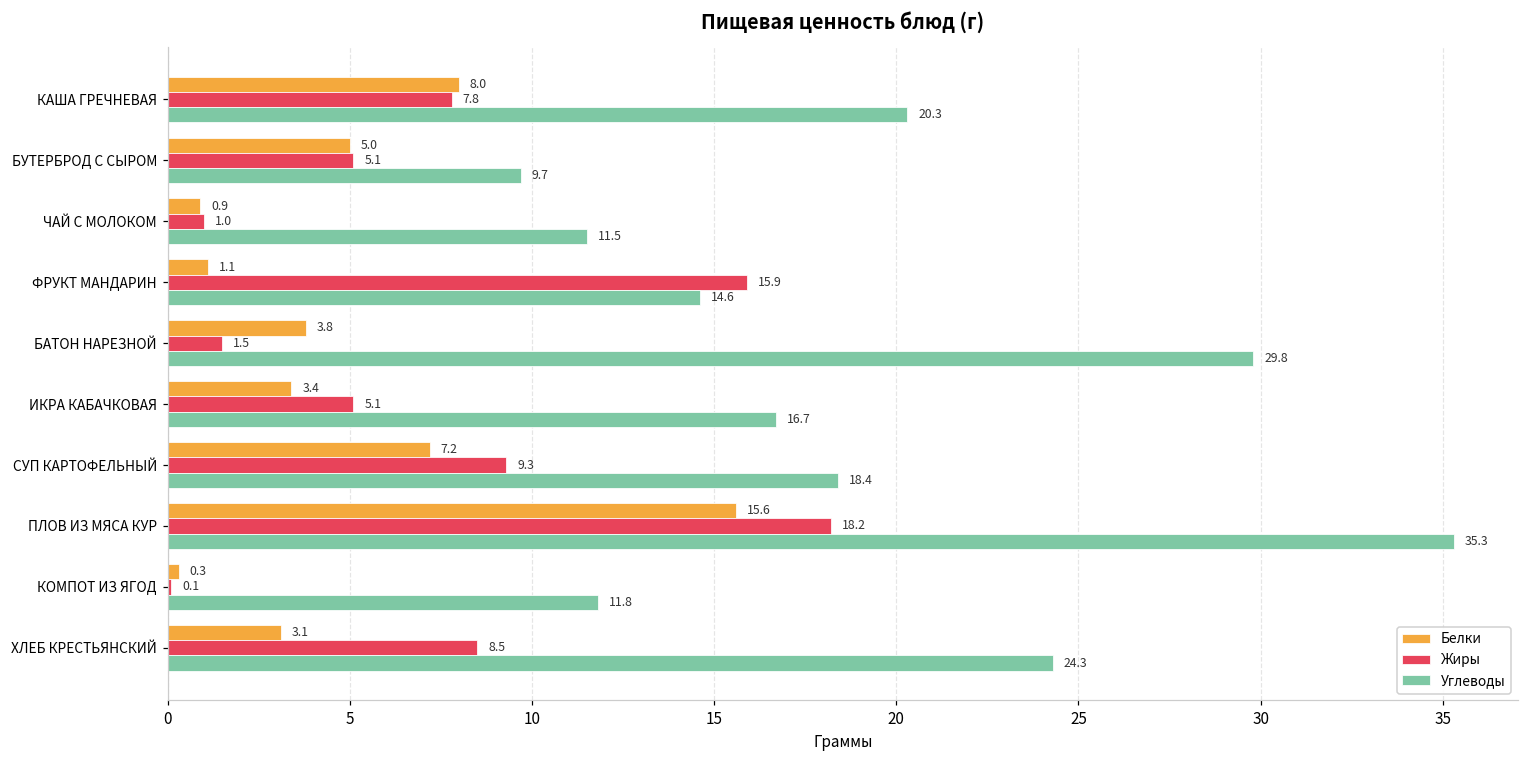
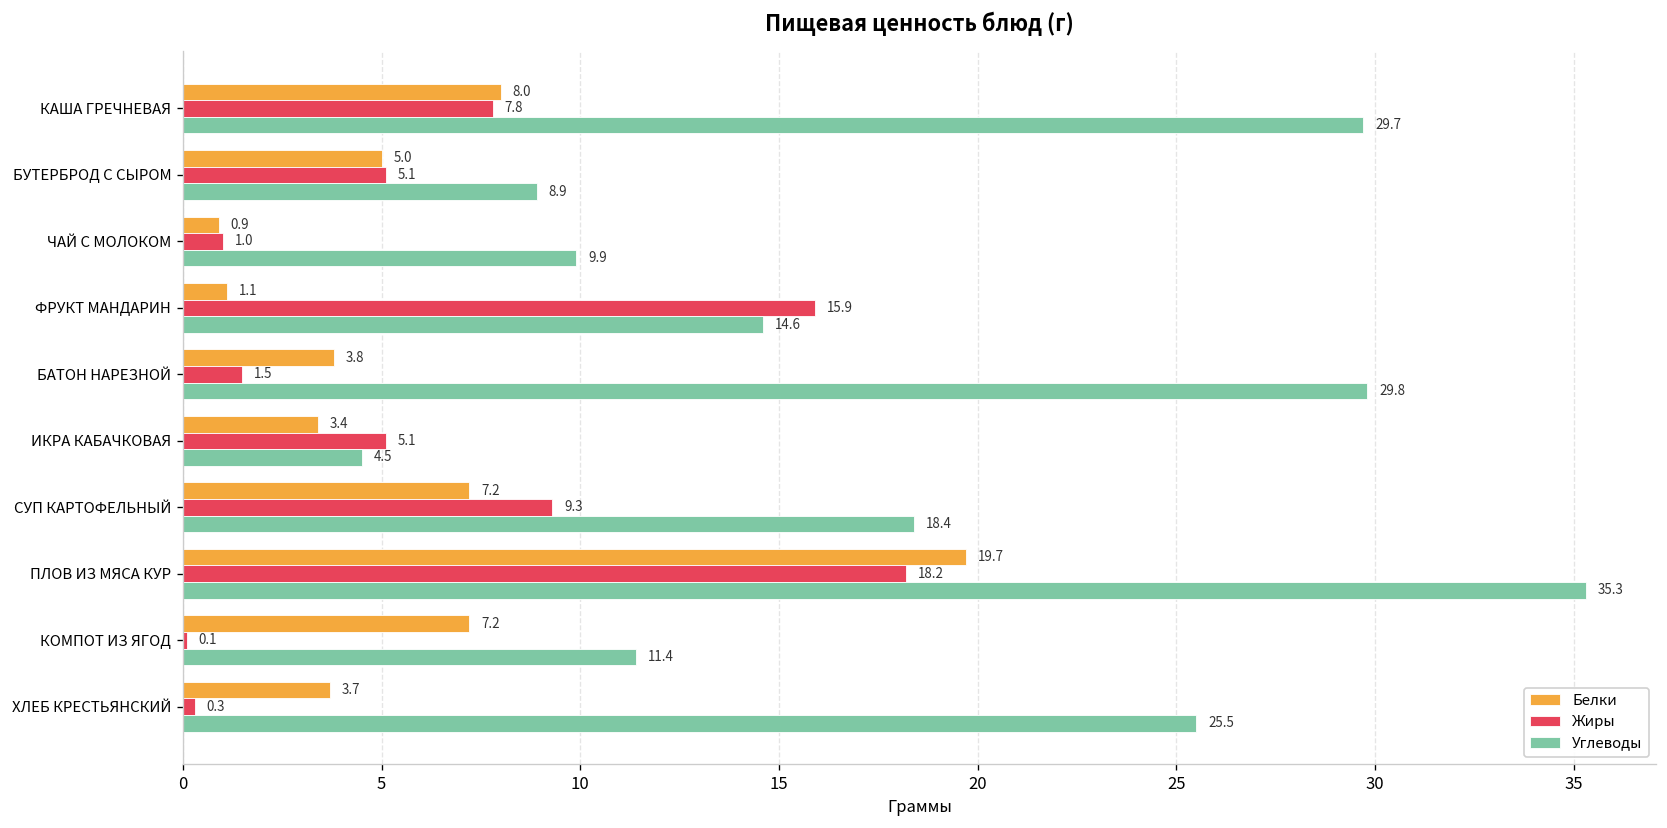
  {
    "Белки": {
      "КАША ГРЕЧНЕВАЯ": 8.0,
      "БУТЕРБРОД С СЫРОМ": 5.0,
      "ЧАЙ С МОЛОКОМ": 0.9,
      "ФРУКТ МАНДАРИН": 1.1,
      "БАТОН НАРЕЗНОЙ": 3.8,
      "ИКРА КАБАЧКОВАЯ": 3.4,
      "СУП КАРТОФЕЛЬНЫЙ": 7.2,
-     "ПЛОВ ИЗ МЯСА КУР": 15.6,
-     "КОМПОТ ИЗ ЯГОД": 0.3,
-     "ХЛЕБ КРЕСТЬЯНСКИЙ": 3.1
+     "ПЛОВ ИЗ МЯСА КУР": 19.7,
+     "КОМПОТ ИЗ ЯГОД": 7.2,
+     "ХЛЕБ КРЕСТЬЯНСКИЙ": 3.7
    },
    "Жиры": {
      "КАША ГРЕЧНЕВАЯ": 7.8,
      "БУТЕРБРОД С СЫРОМ": 5.1,
      "ЧАЙ С МОЛОКОМ": 1.0,
      "ФРУКТ МАНДАРИН": 15.9,
      "БАТОН НАРЕЗНОЙ": 1.5,
      "ИКРА КАБАЧКОВАЯ": 5.1,
      "СУП КАРТОФЕЛЬНЫЙ": 9.3,
      "ПЛОВ ИЗ МЯСА КУР": 18.2,
      "КОМПОТ ИЗ ЯГОД": 0.1,
-     "ХЛЕБ КРЕСТЬЯНСКИЙ": 8.5
+     "ХЛЕБ КРЕСТЬЯНСКИЙ": 0.3
    },
    "Углеводы": {
-     "КАША ГРЕЧНЕВАЯ": 20.3,
-     "БУТЕРБРОД С СЫРОМ": 9.7,
-     "ЧАЙ С МОЛОКОМ": 11.5,
+     "КАША ГРЕЧНЕВАЯ": 29.7,
+     "БУТЕРБРОД С СЫРОМ": 8.9,
+     "ЧАЙ С МОЛОКОМ": 9.9,
      "ФРУКТ МАНДАРИН": 14.6,
      "БАТОН НАРЕЗНОЙ": 29.8,
-     "ИКРА КАБАЧКОВАЯ": 16.7,
+     "ИКРА КАБАЧКОВАЯ": 4.5,
      "СУП КАРТОФЕЛЬНЫЙ": 18.4,
      "ПЛОВ ИЗ МЯСА КУР": 35.3,
-     "КОМПОТ ИЗ ЯГОД": 11.8,
-     "ХЛЕБ КРЕСТЬЯНСКИЙ": 24.3
+     "КОМПОТ ИЗ ЯГОД": 11.4,
+     "ХЛЕБ КРЕСТЬЯНСКИЙ": 25.5
    }
  }
